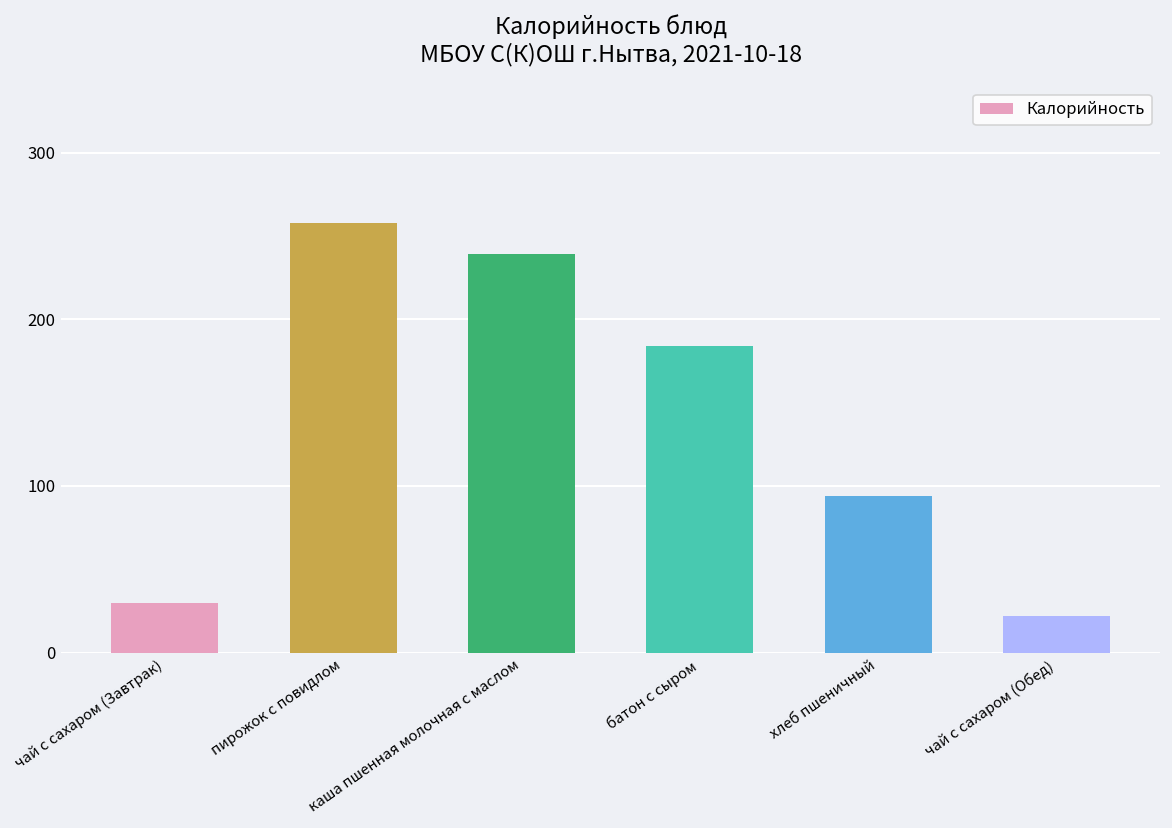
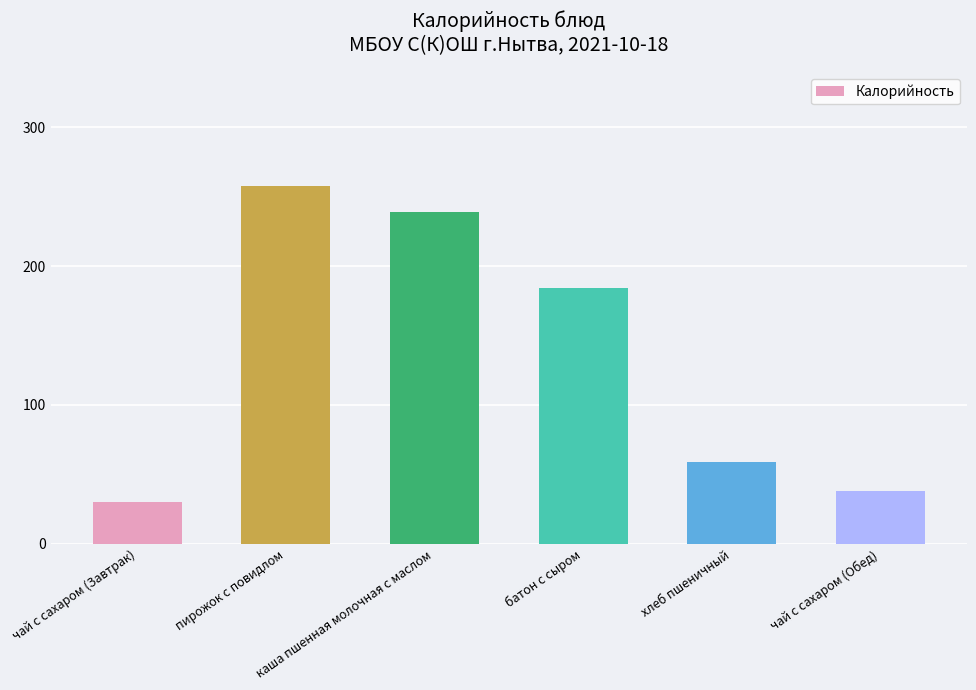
  {
    "чай с сахаром (Завтрак)": 30,
    "пирожок с повидлом": 258,
    "каша пшенная молочная с маслом": 239,
    "батон с сыром": 184,
-   "хлеб пшеничный": 94,
-   "чай с сахаром (Обед)": 22
+   "хлеб пшеничный": 59,
+   "чай с сахаром (Обед)": 38
  }
